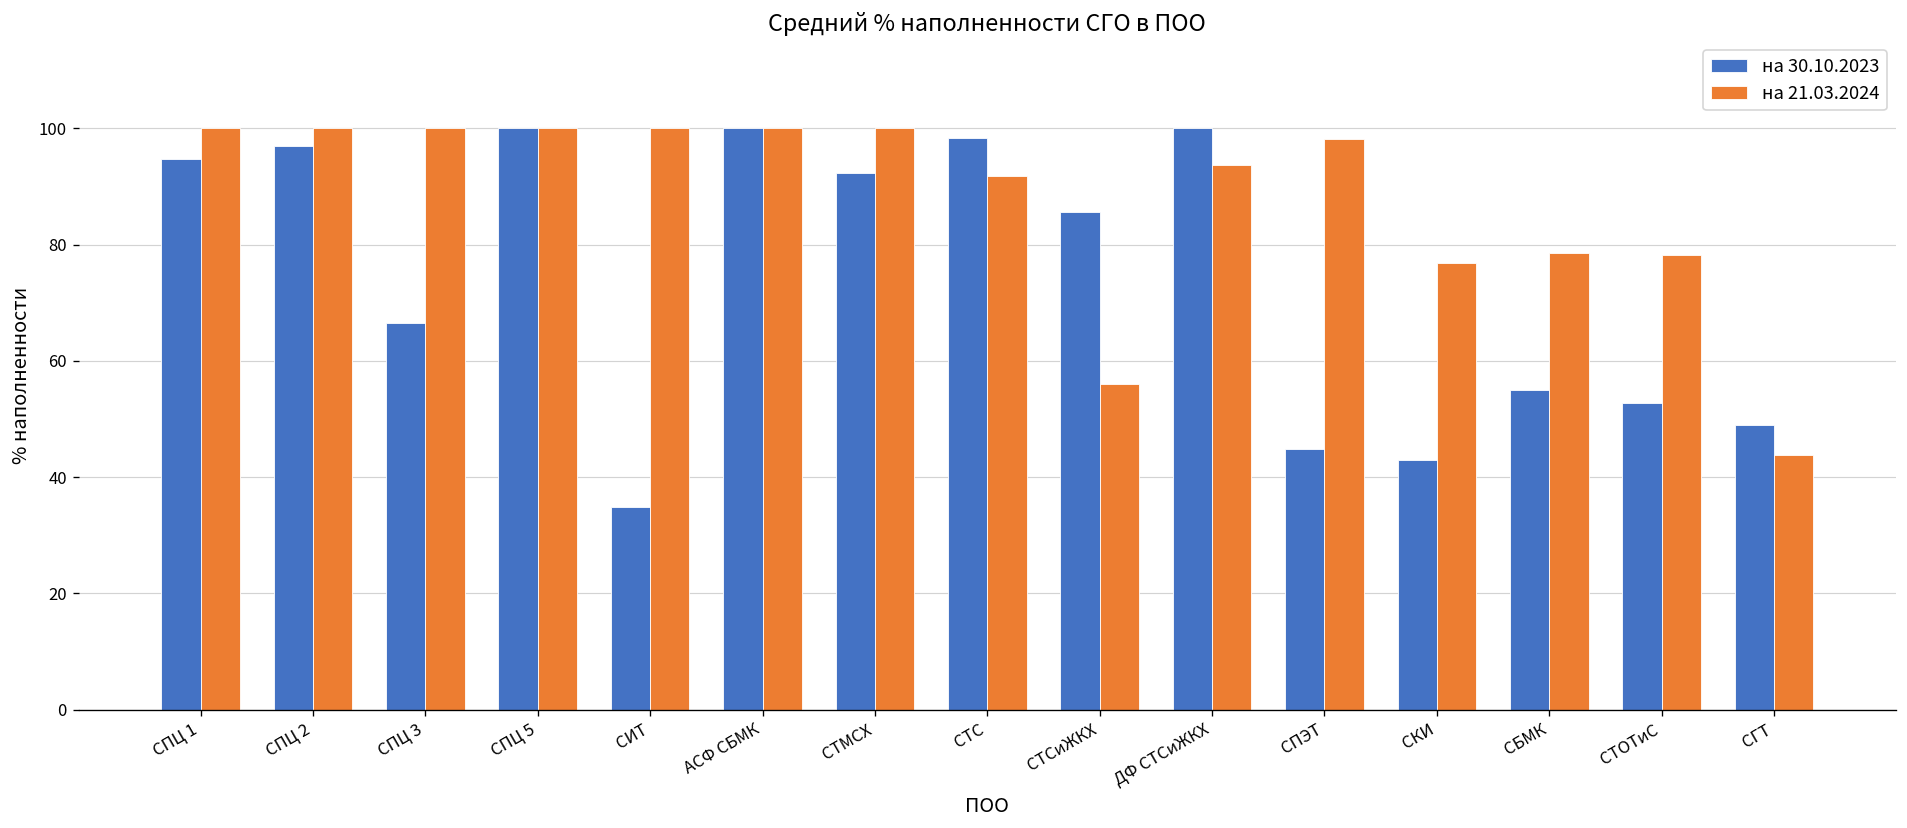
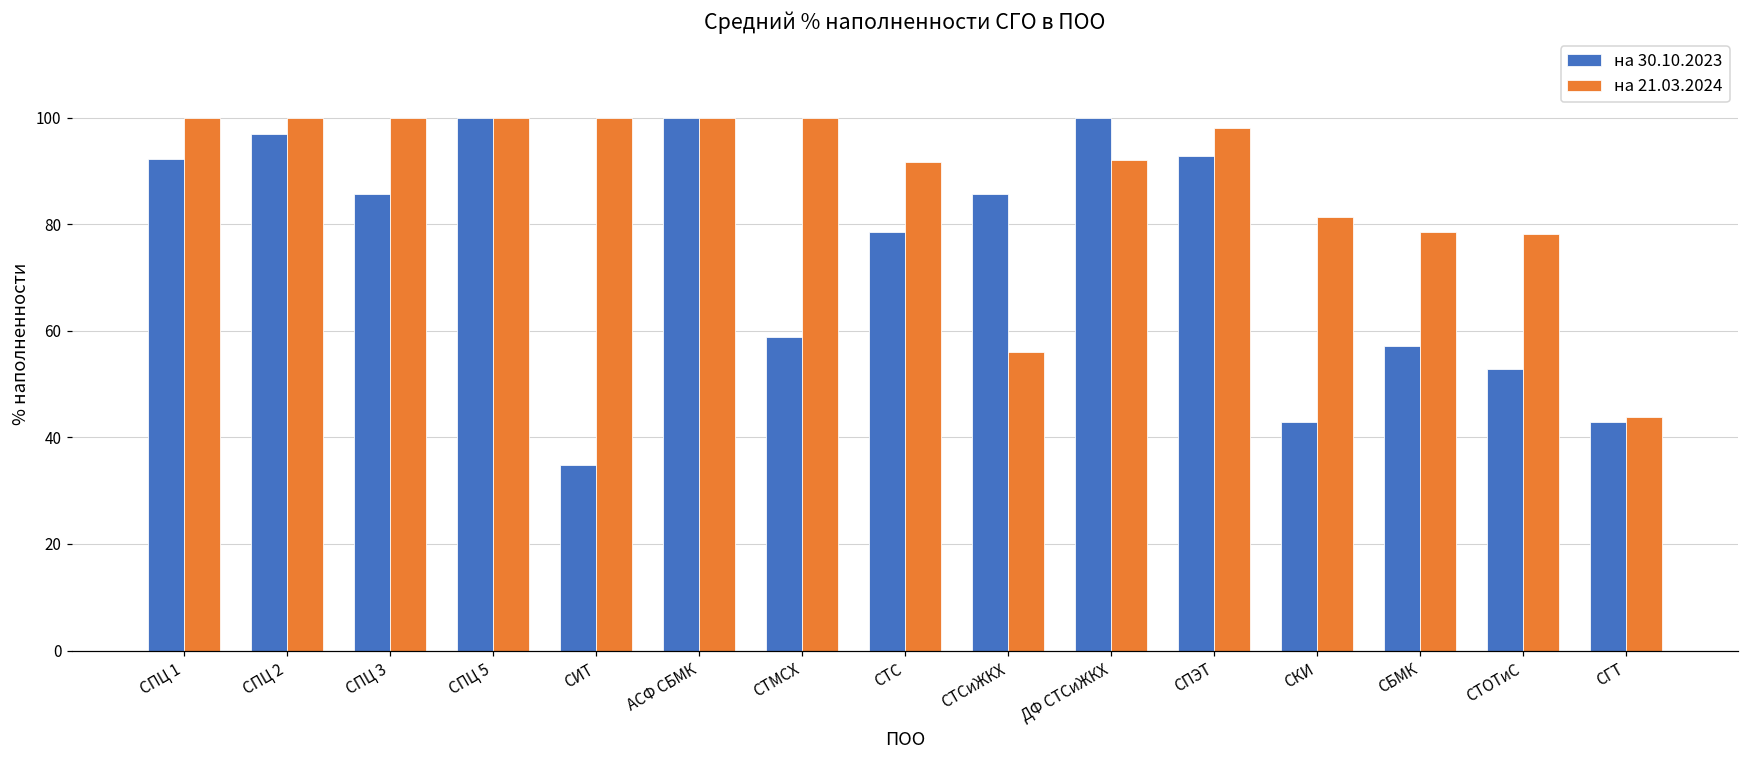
  {
    "на 30.10.2023": {
-     "СПЦ 1": 95,
+     "СПЦ 1": 92,
      "СПЦ 2": 97,
-     "СПЦ 3": 67,
+     "СПЦ 3": 86,
      "СПЦ 5": 100,
      "СИТ": 35,
      "АСФ СБМК": 100,
-     "СТМСХ": 92,
-     "СТС": 98,
+     "СТМСХ": 59,
+     "СТС": 79,
      "СТСиЖКХ": 86,
      "ДФ СТСиЖКХ": 100,
-     "СПЭТ": 45,
+     "СПЭТ": 93,
      "СКИ": 43,
-     "СБМК": 55,
+     "СБМК": 57,
      "СТОТиС": 53,
-     "СГТ": 49
+     "СГТ": 43
    },
    "на 21.03.2024": {
      "СПЦ 1": 100,
      "СПЦ 2": 100,
      "СПЦ 3": 100,
      "СПЦ 5": 100,
      "СИТ": 100,
      "АСФ СБМК": 100,
      "СТМСХ": 100,
      "СТС": 92,
      "СТСиЖКХ": 56,
-     "ДФ СТСиЖКХ": 94,
+     "ДФ СТСиЖКХ": 92,
      "СПЭТ": 98,
-     "СКИ": 77,
+     "СКИ": 81,
      "СБМК": 79,
      "СТОТиС": 78,
      "СГТ": 44
    }
  }
